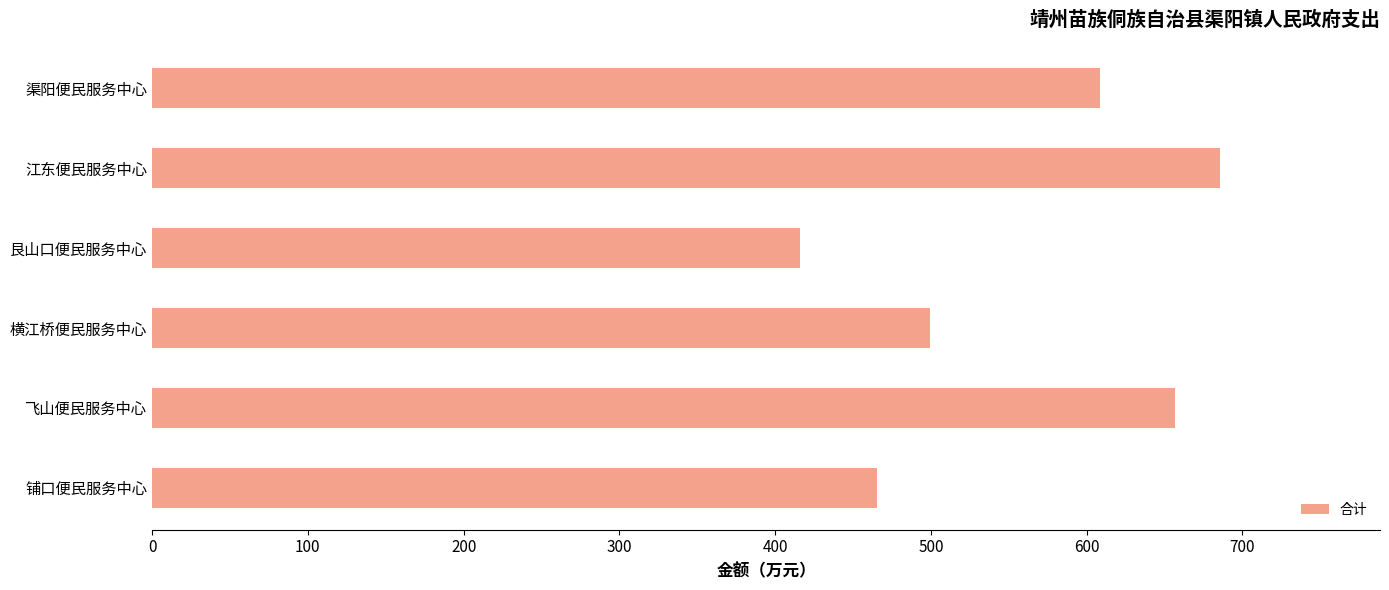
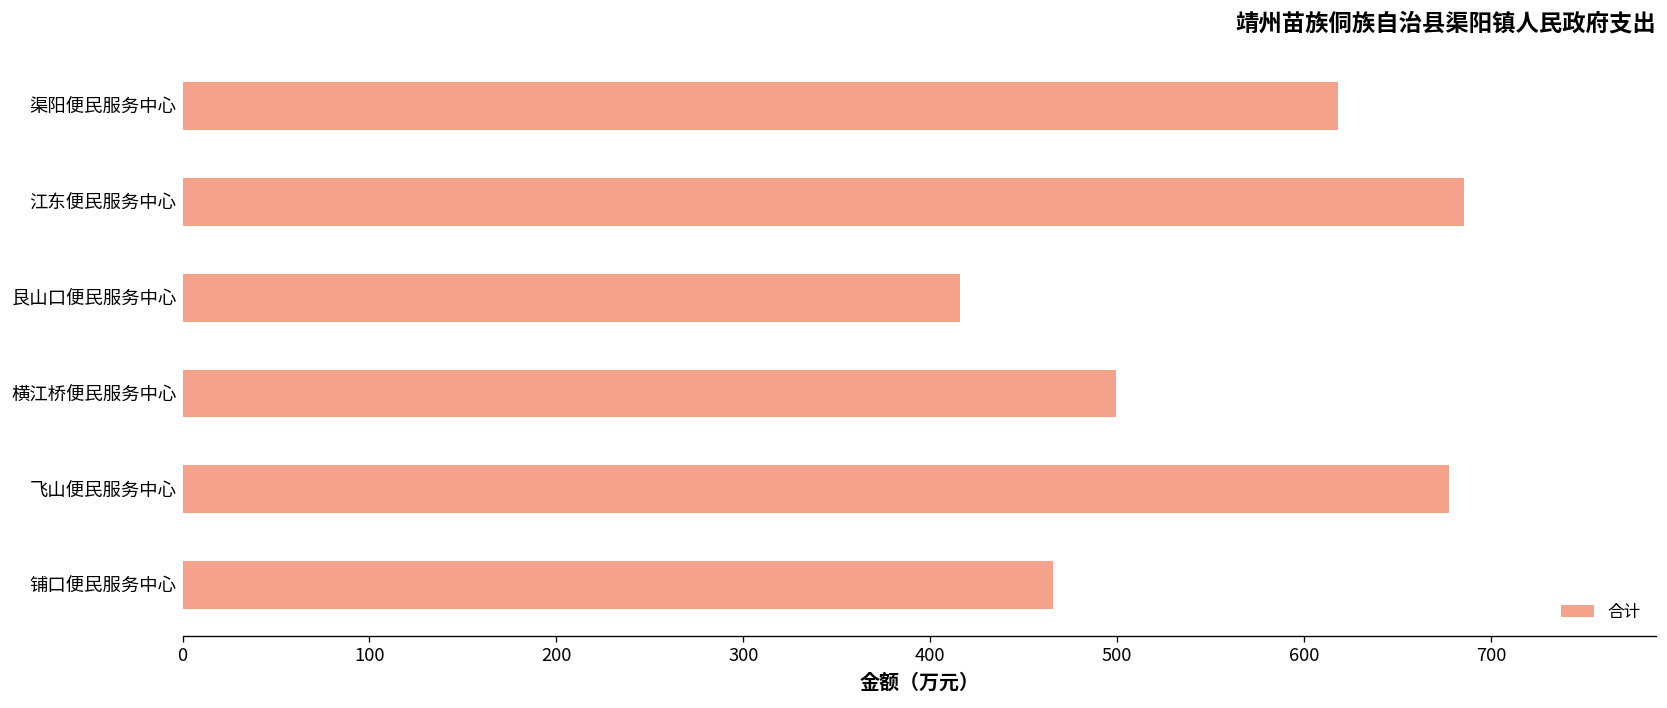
  {
-   "渠阳便民服务中心": 609,
+   "渠阳便民服务中心": 618,
    "江东便民服务中心": 685,
    "艮山口便民服务中心": 416,
    "横江桥便民服务中心": 500,
-   "飞山便民服务中心": 657,
+   "飞山便民服务中心": 678,
    "铺口便民服务中心": 466
  }
